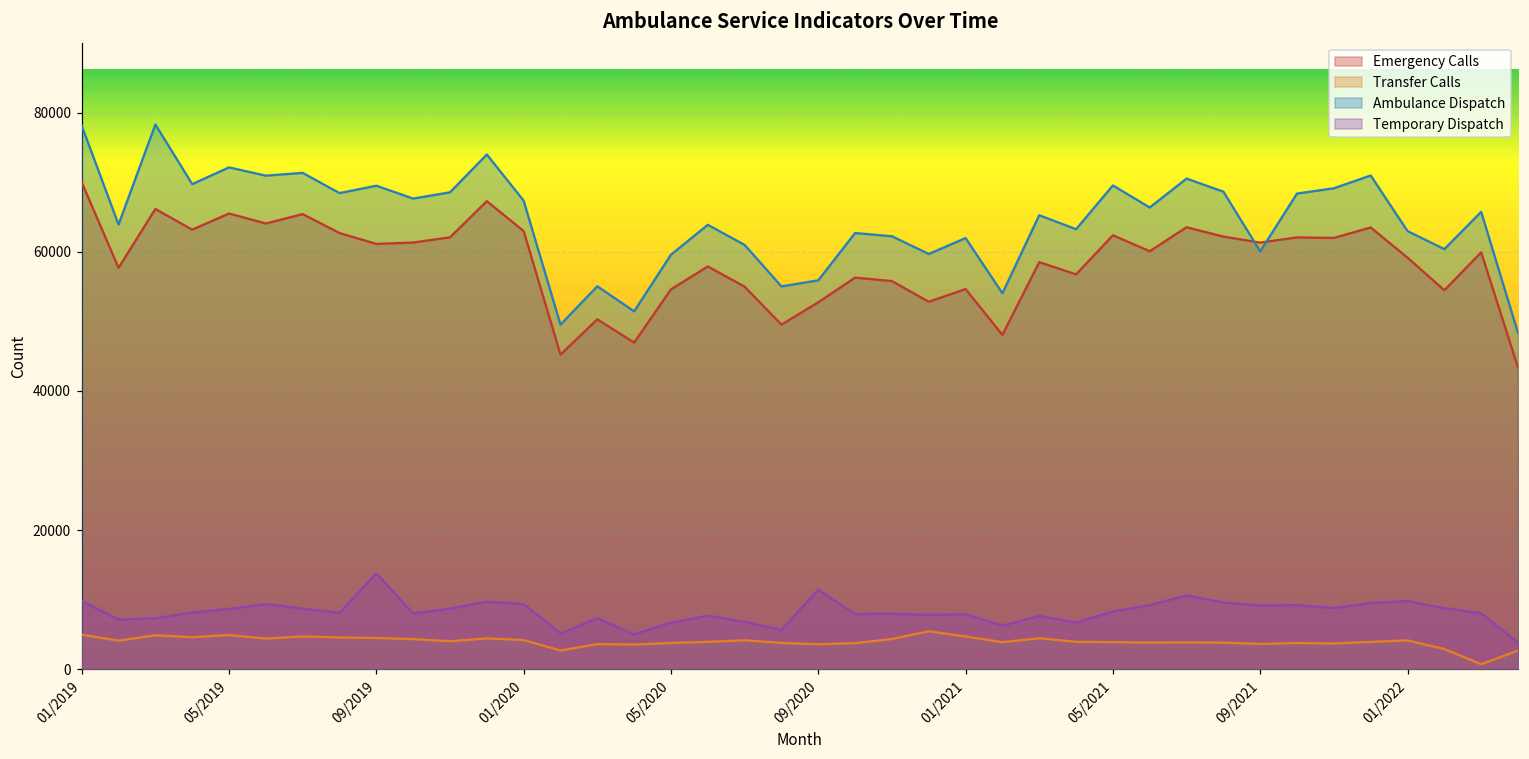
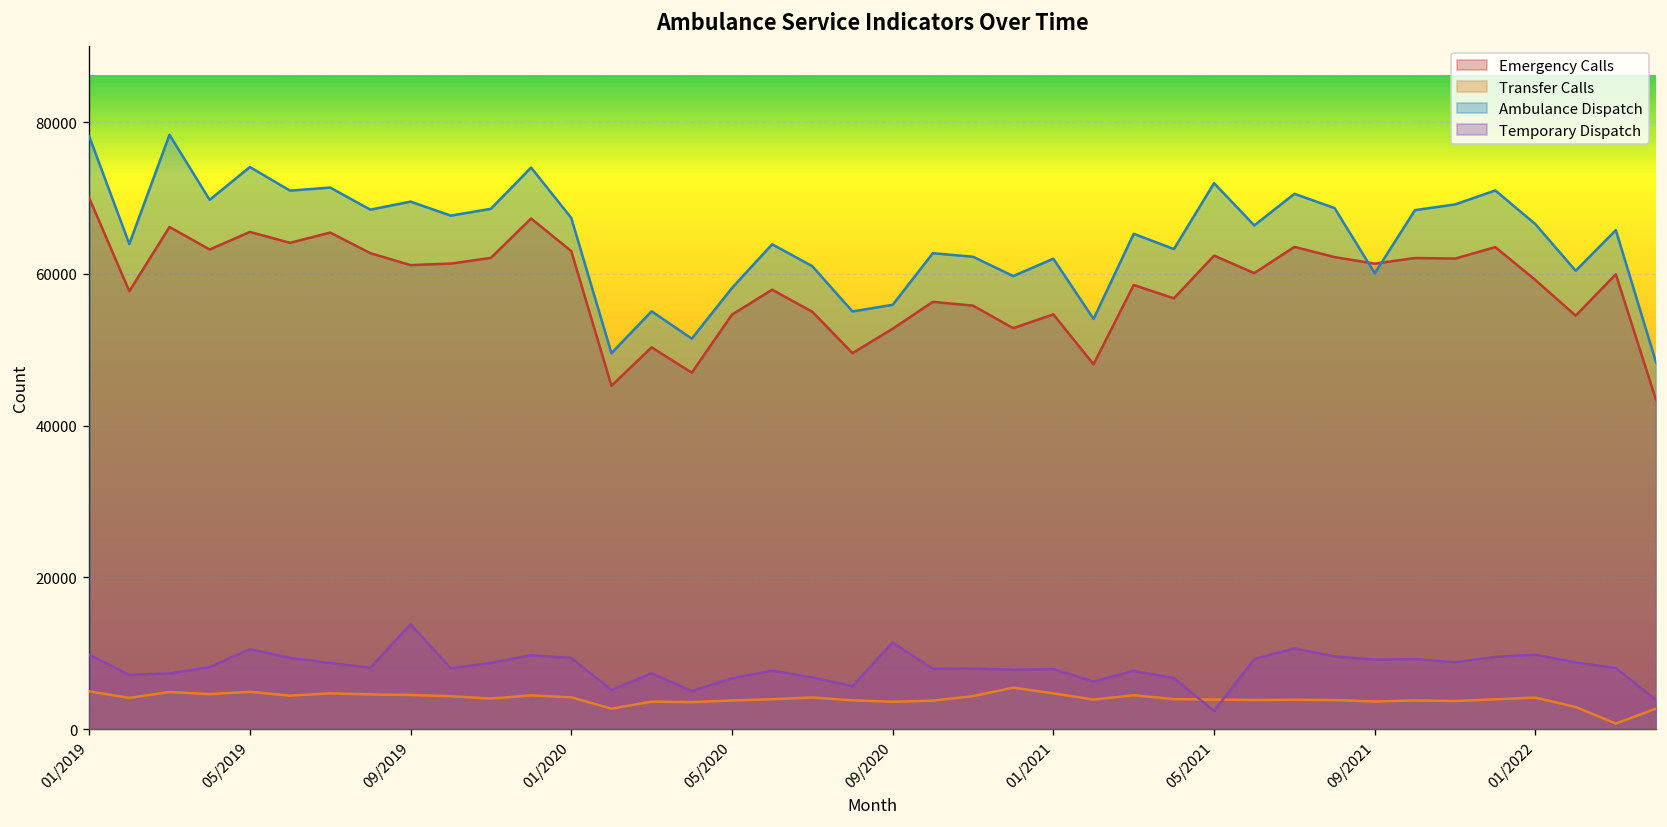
  {
    "Ambulance Dispatch": {
      "01/2019": 78000,
-     "05/2019": 72000,
+     "05/2019": 74000,
      "09/2019": 70000,
      "01/2020": 67000,
-     "05/2020": 60000,
+     "05/2020": 58000,
      "09/2020": 56000,
      "01/2021": 62000,
-     "05/2021": 70000,
+     "05/2021": 72000,
      "09/2021": 60000,
-     "01/2022": 63000
+     "01/2022": 67000
    },
    "Temporary Dispatch": {
      "01/2019": 10000,
-     "05/2019": 9000,
+     "05/2019": 11000,
      "09/2019": 14000,
      "01/2020": 9000,
      "05/2020": 7000,
      "09/2020": 11000,
      "01/2021": 8000,
-     "05/2021": 8000,
+     "05/2021": 2000,
      "09/2021": 9000,
      "01/2022": 10000
    }
  }
